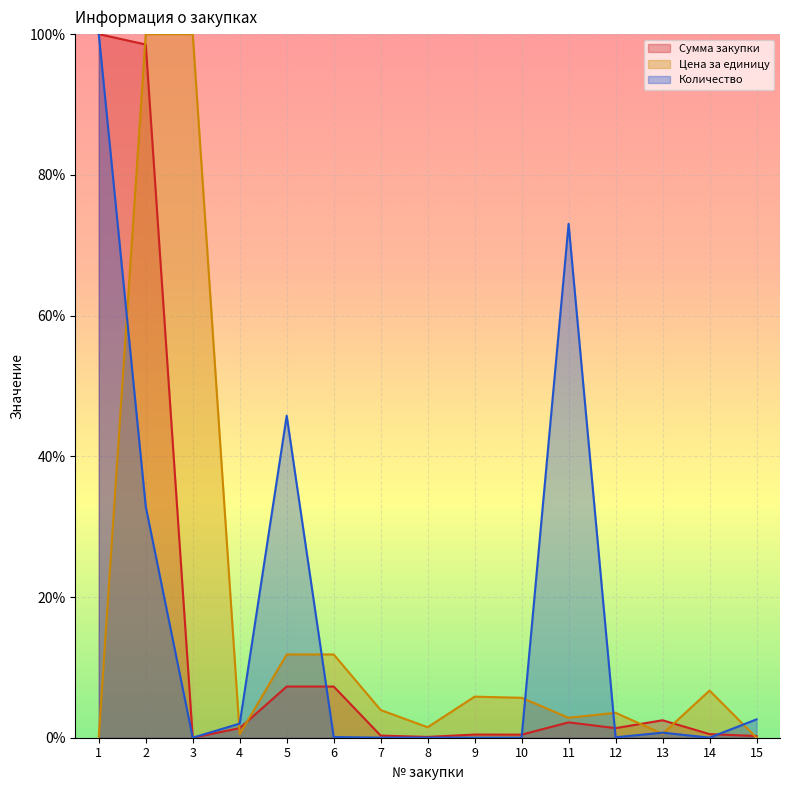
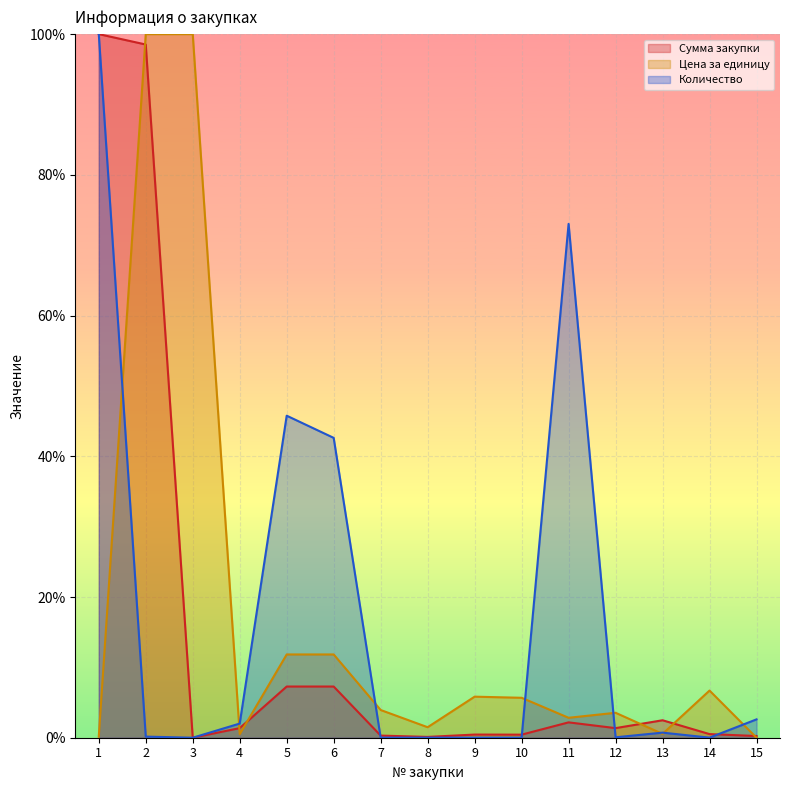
  {
    "Количество": {
-     "2": "33%",
+     "2": "0%",
      "4": "2%",
      "5": "46%",
-     "6": "0%",
+     "6": "43%",
      "9": "0%",
      "10": "0%",
      "11": "73%",
      "12": "0%",
      "14": "0%",
      "15": "3%"
    }
  }
